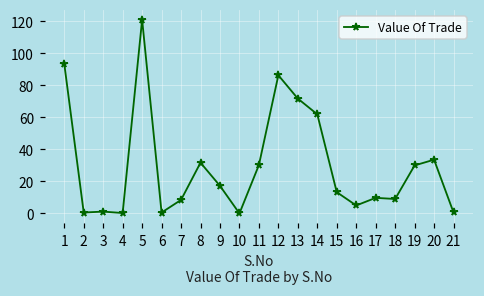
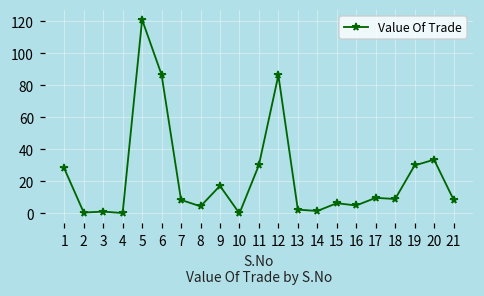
  {
-   "1": 93,
+   "1": 28,
    "2": 1,
    "3": 1,
    "4": 0,
    "5": 121,
-   "6": 1,
+   "6": 87,
    "7": 8,
-   "8": 32,
+   "8": 4,
    "9": 17,
    "10": 0,
    "11": 30,
    "12": 86,
-   "13": 72,
-   "14": 62,
-   "15": 13,
+   "13": 2,
+   "14": 2,
+   "15": 6,
    "16": 5,
    "17": 10,
    "18": 9,
    "19": 30,
    "20": 34,
-   "21": 1
+   "21": 9
  }
